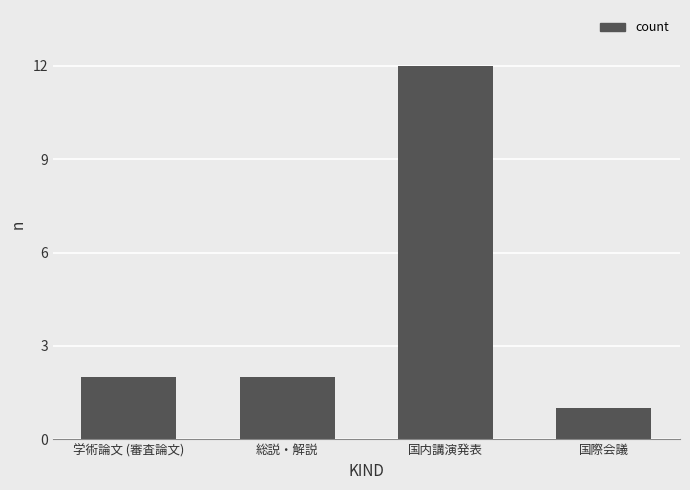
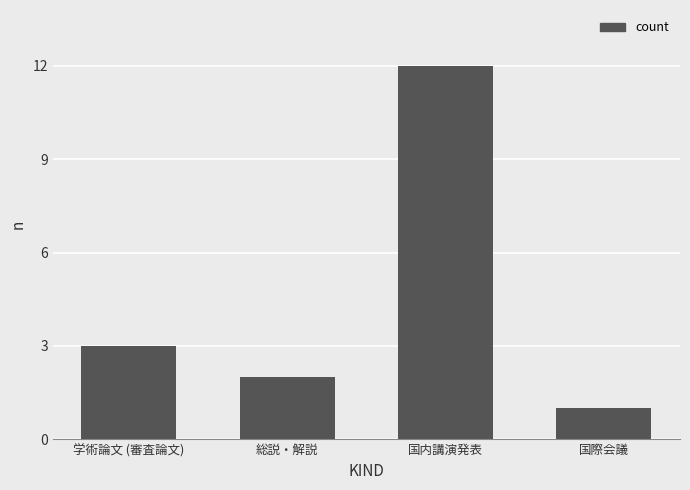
  {
-   "学術論文 (審査論文)": 2,
+   "学術論文 (審査論文)": 3,
    "総説・解説": 2,
    "国内講演発表": 12,
    "国際会議": 1
  }
